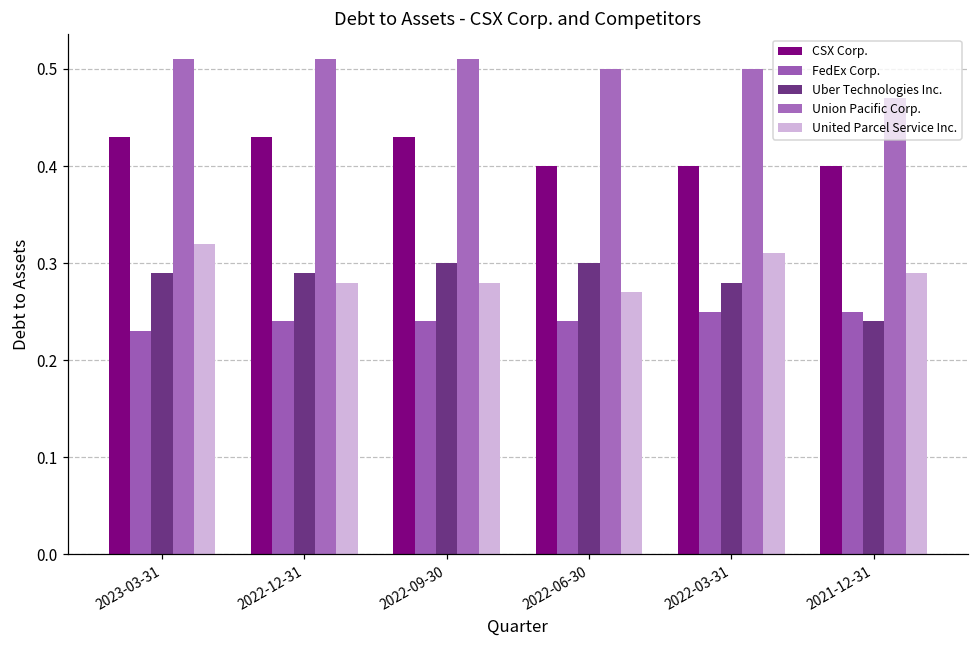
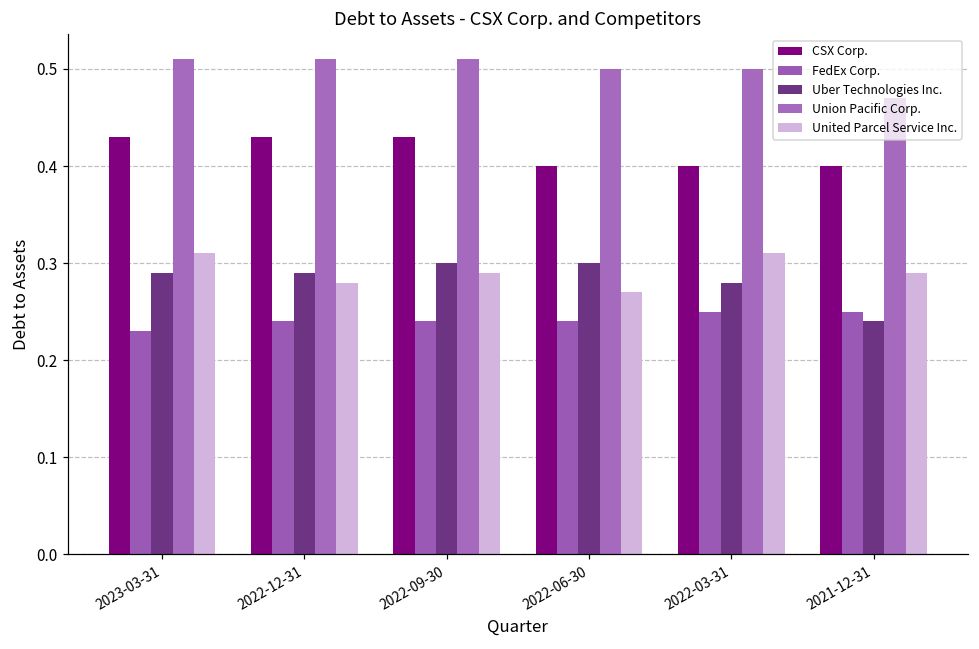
  {
    "United Parcel Service Inc.": {
-     "2023-03-31": 0.32,
+     "2023-03-31": 0.31,
      "2022-12-31": 0.28,
-     "2022-09-30": 0.28,
+     "2022-09-30": 0.29,
      "2022-06-30": 0.27,
      "2022-03-31": 0.31,
      "2021-12-31": 0.29
    }
  }
